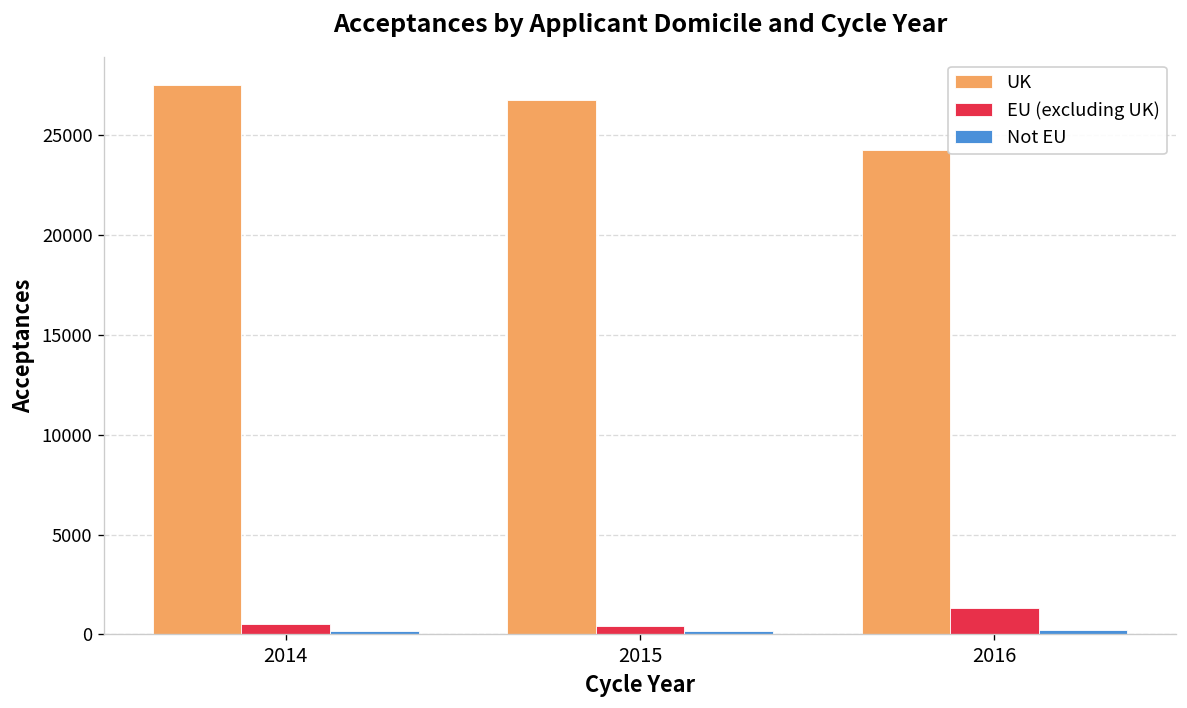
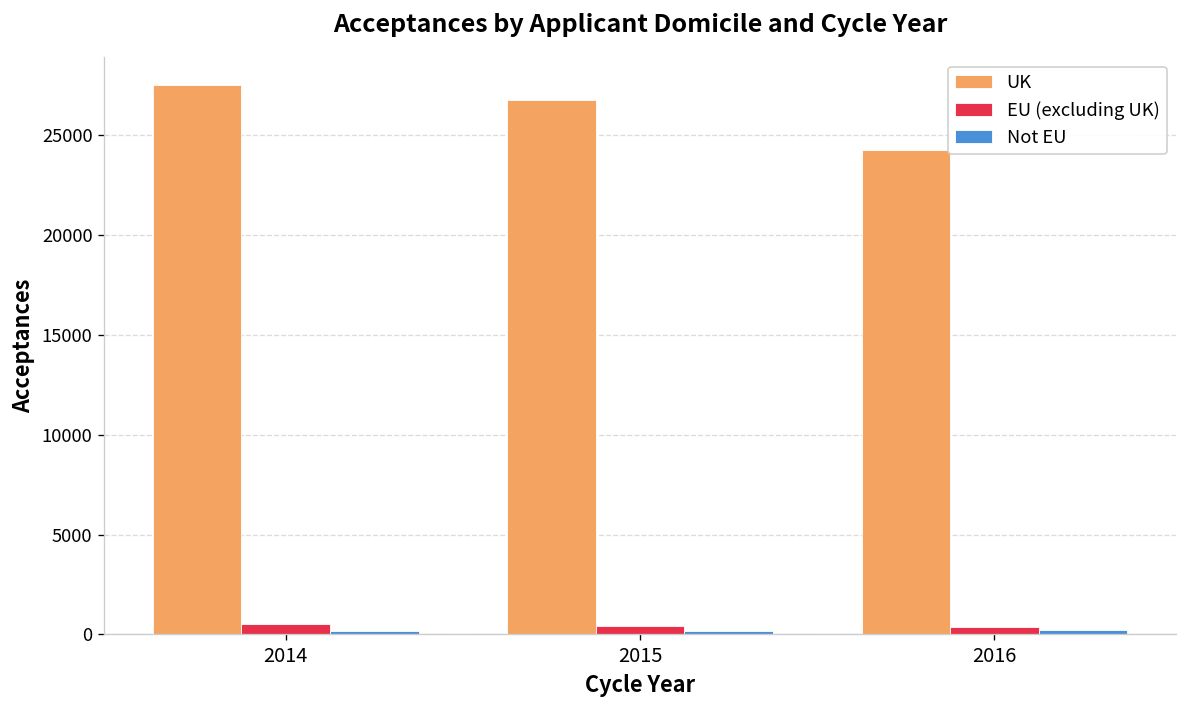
  {
    "UK": {
      "2014": 27500,
      "2015": 26700,
      "2016": 24200
    },
    "EU (excluding UK)": {
      "2014": 500,
      "2015": 400,
-     "2016": 1300
+     "2016": 400
    },
    "Not EU": {
      "2015": 200,
      "2016": 200
    }
  }
